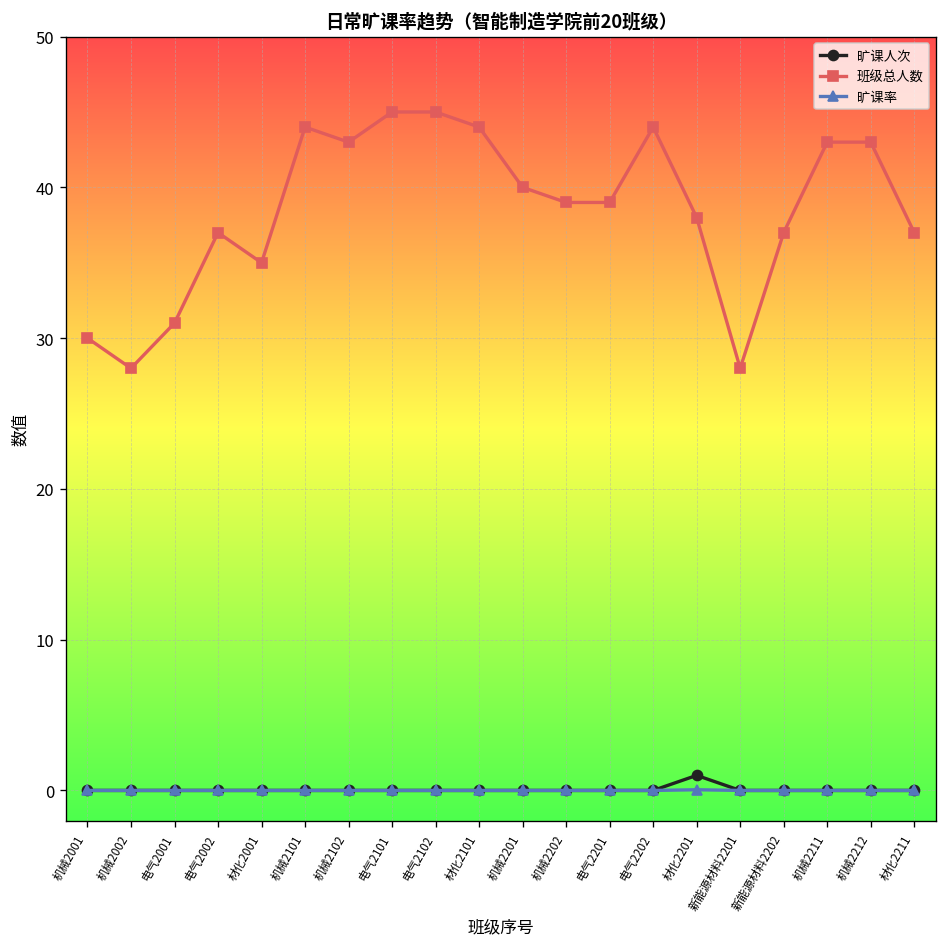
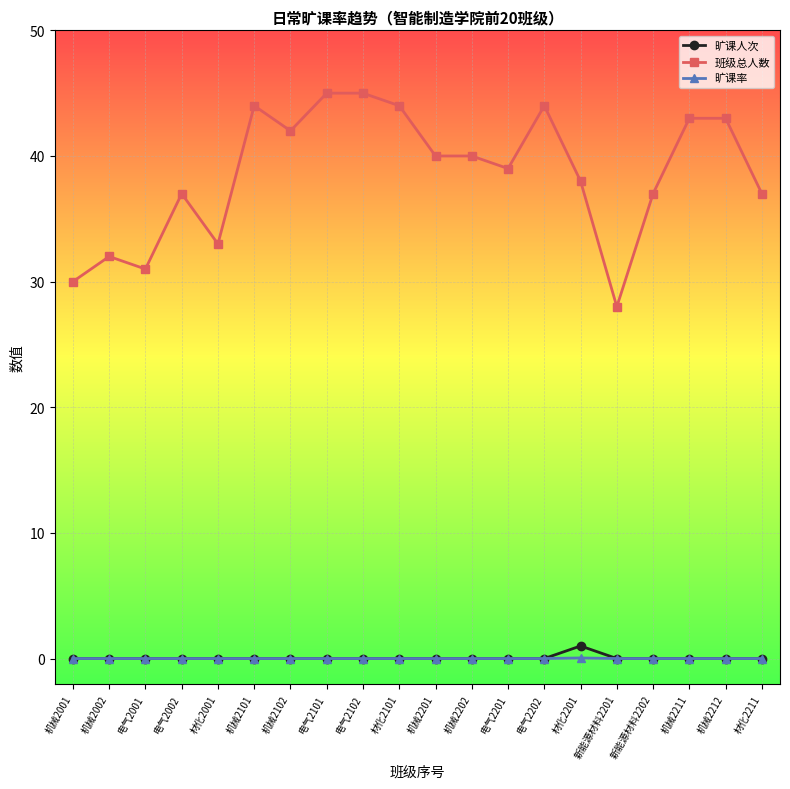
  {
    "旷课人次": {
      "材化2201": 1
    },
    "班级总人数": {
      "机械2001": 30,
-     "机械2002": 28,
+     "机械2002": 32,
      "电气2001": 31,
      "电气2002": 37,
-     "材化2001": 35,
+     "材化2001": 33,
      "机械2101": 44,
-     "机械2102": 43,
+     "机械2102": 42,
      "电气2101": 45,
      "电气2102": 45,
      "材化2101": 44,
      "机械2201": 40,
-     "机械2202": 39,
+     "机械2202": 40,
      "电气2201": 39,
      "电气2202": 44,
      "材化2201": 38,
      "新能源材料2201": 28,
      "新能源材料2202": 37,
      "机械2211": 43,
      "机械2212": 43,
      "材化2211": 37
    },
    "旷课率": {
      "材化2201": 0
    }
  }
